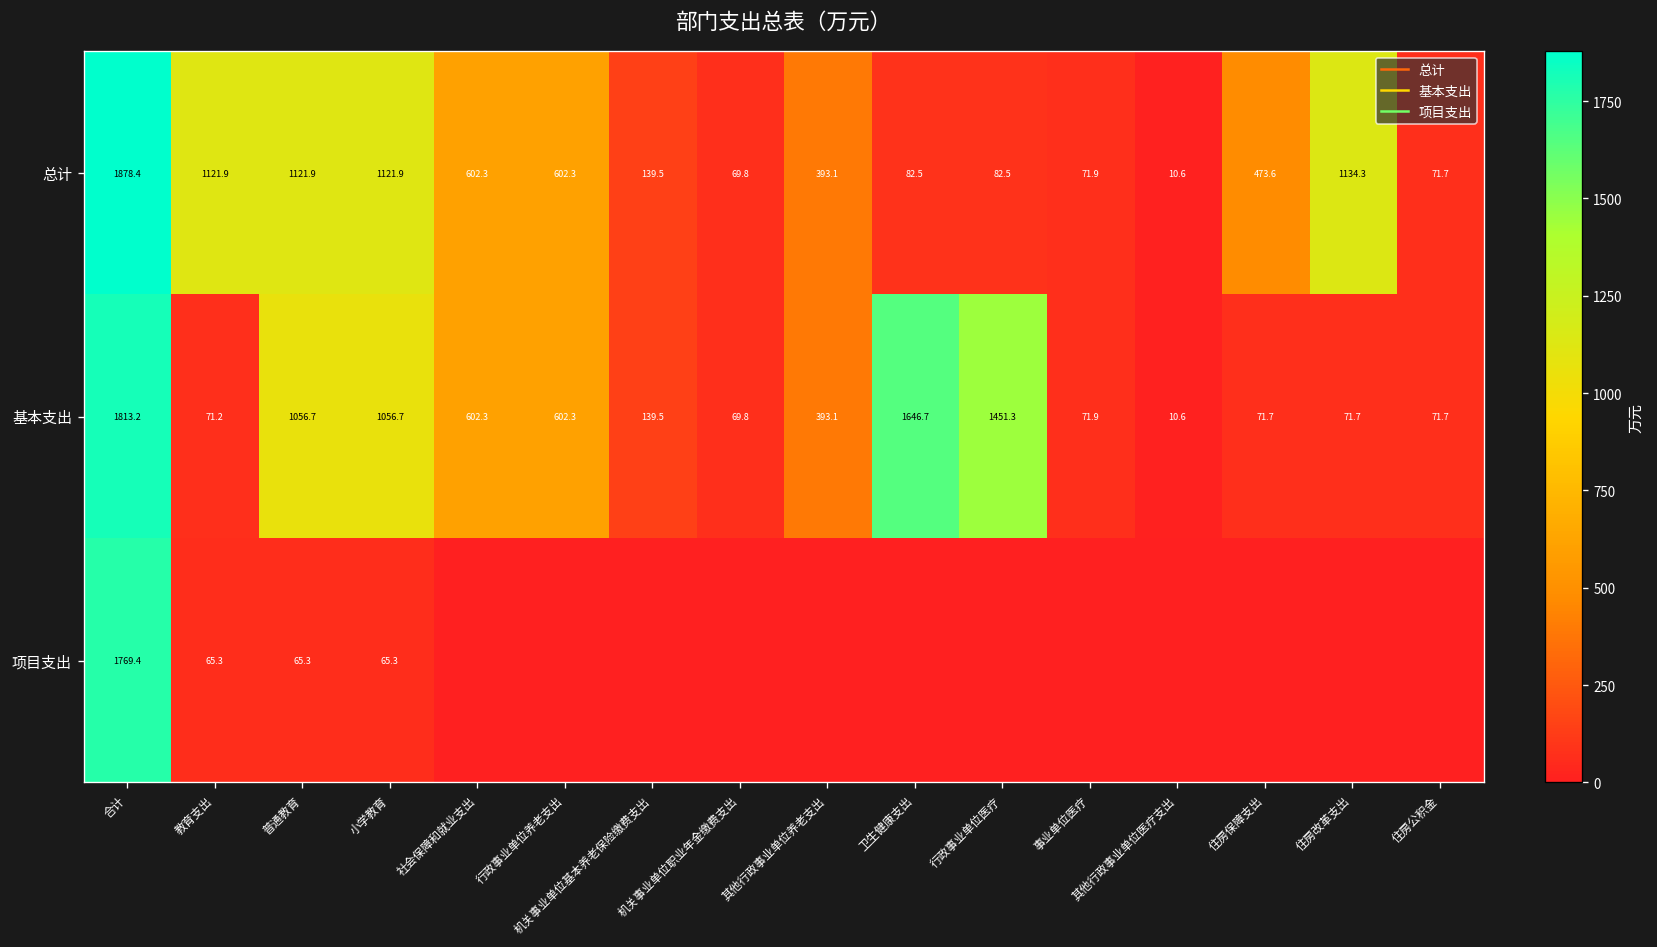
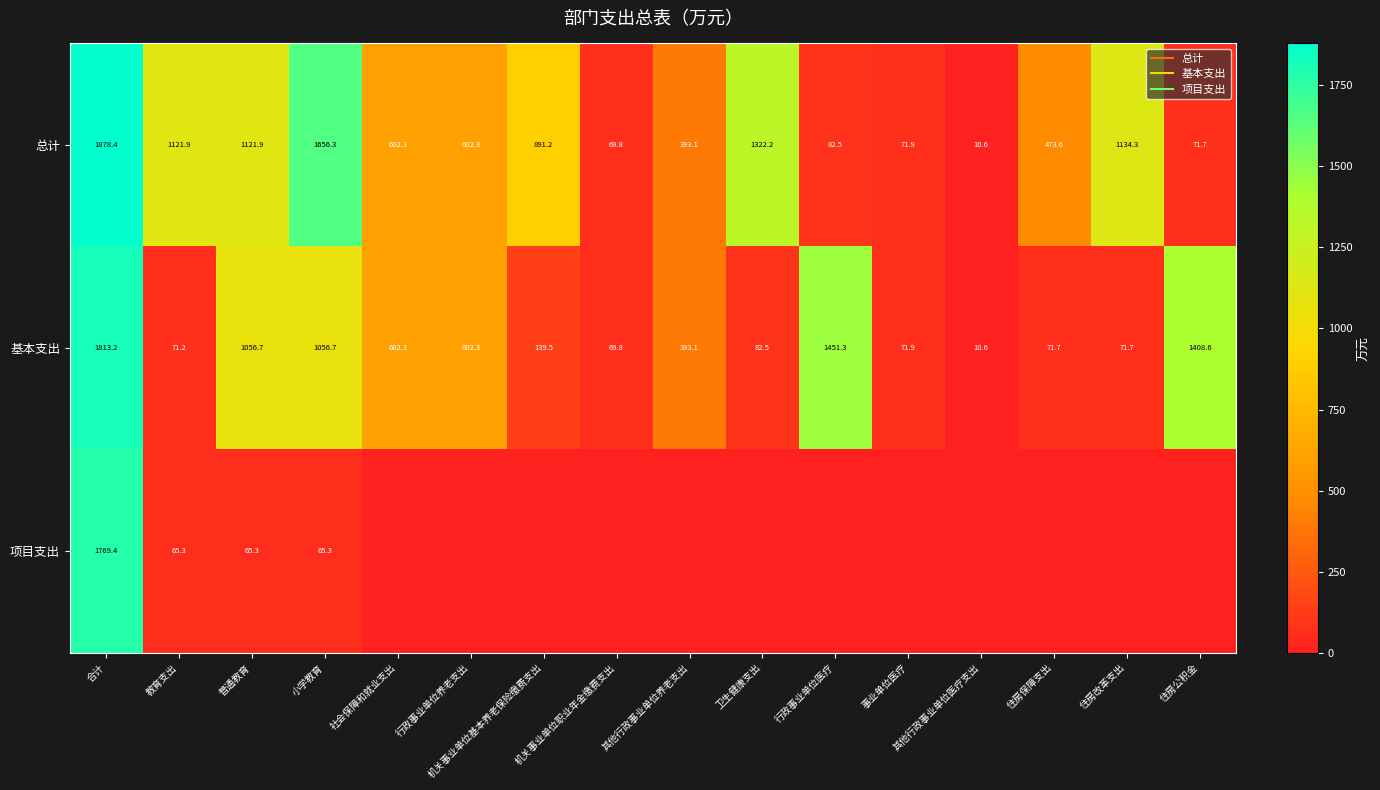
  {
    "总计": {
      "合计": 1878.4,
      "教育支出": 1121.9,
      "普通教育": 1121.9,
-     "小学教育": 1121.9,
+     "小学教育": 1656.3,
      "社会保障和就业支出": 602.3,
      "行政事业单位养老支出": 602.3,
-     "机关事业单位基本养老保险缴费支出": 139.5,
+     "机关事业单位基本养老保险缴费支出": 891.2,
      "机关事业单位职业年金缴费支出": 69.8,
      "其他行政事业单位养老支出": 393.1,
-     "卫生健康支出": 82.5,
+     "卫生健康支出": 1322.2,
      "行政事业单位医疗": 82.5,
      "事业单位医疗": 71.9,
      "其他行政事业单位医疗支出": 10.6,
      "住房保障支出": 473.6,
      "住房改革支出": 1134.3,
      "住房公积金": 71.7
    },
    "基本支出": {
      "合计": 1813.2,
      "教育支出": 71.2,
      "普通教育": 1056.7,
      "小学教育": 1056.7,
      "社会保障和就业支出": 602.3,
      "行政事业单位养老支出": 602.3,
      "机关事业单位基本养老保险缴费支出": 139.5,
      "机关事业单位职业年金缴费支出": 69.8,
      "其他行政事业单位养老支出": 393.1,
-     "卫生健康支出": 1646.7,
+     "卫生健康支出": 82.5,
      "行政事业单位医疗": 1451.3,
      "事业单位医疗": 71.9,
      "其他行政事业单位医疗支出": 10.6,
      "住房保障支出": 71.7,
      "住房改革支出": 71.7,
-     "住房公积金": 71.7
+     "住房公积金": 1408.6
    },
    "项目支出": {
      "合计": 1769.4,
      "教育支出": 65.3,
      "普通教育": 65.3,
      "小学教育": 65.3
    }
  }
